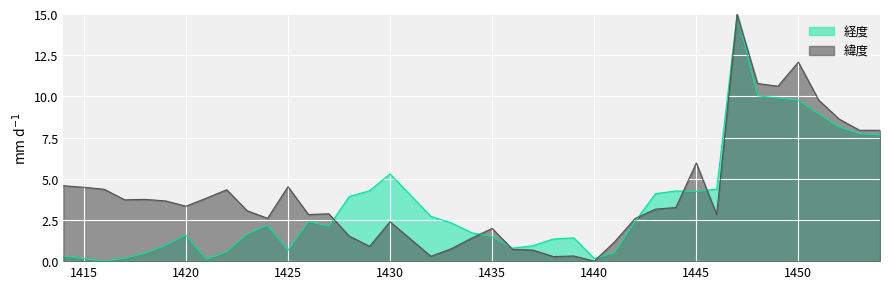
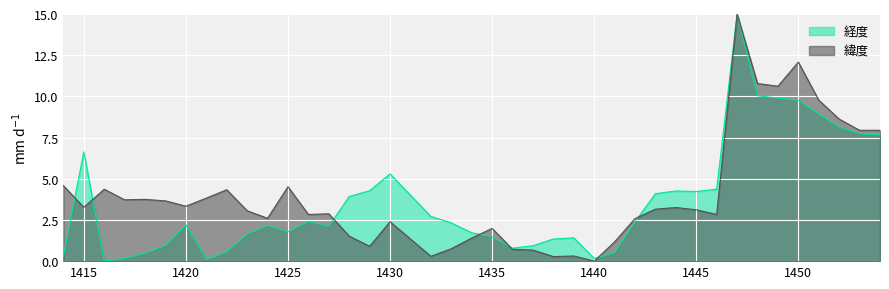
  {
    "経度": {
-     "1415": 0.1,
-     "1420": 1.6,
-     "1425": 0.6,
+     "1415": 6.6,
+     "1420": 2.2,
+     "1425": 1.8,
      "1430": 5.3,
      "1435": 1.5,
      "1440": 0.2,
      "1445": 4.2,
      "1450": 9.8
    },
    "緯度": {
-     "1415": 4.5,
+     "1415": 3.3,
      "1420": 3.3,
      "1425": 4.5,
      "1430": 2.4,
      "1435": 2.0,
      "1440": 0.0,
-     "1445": 6.0,
+     "1445": 3.1,
      "1450": 12.1
    }
  }
